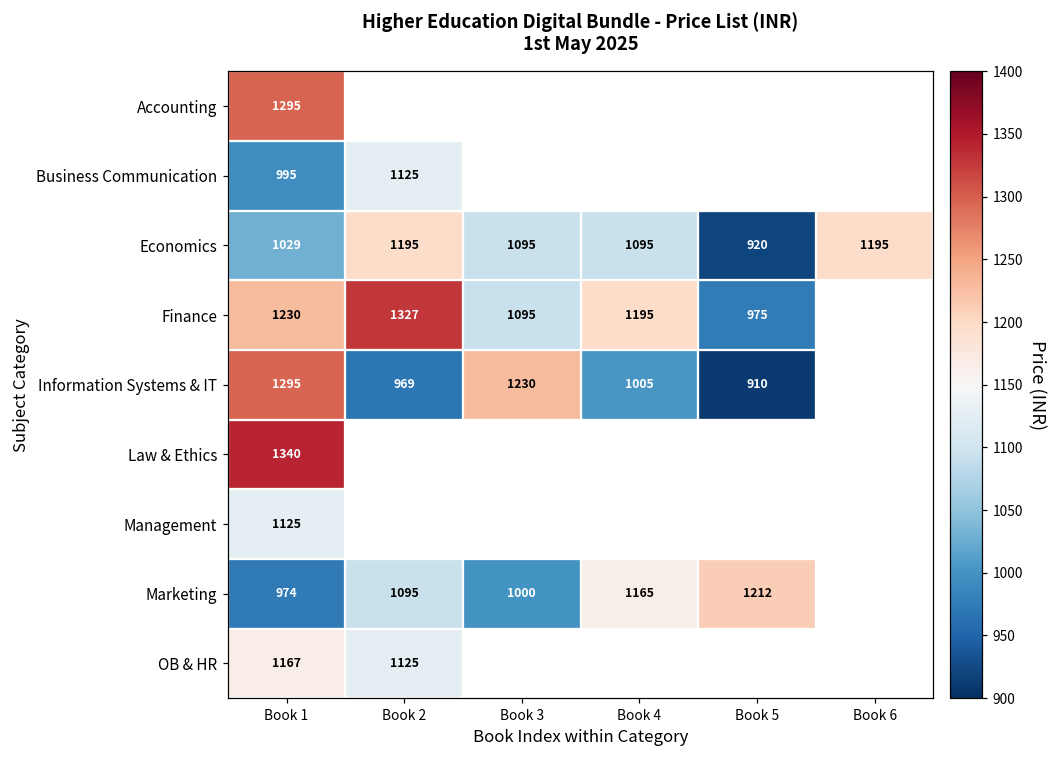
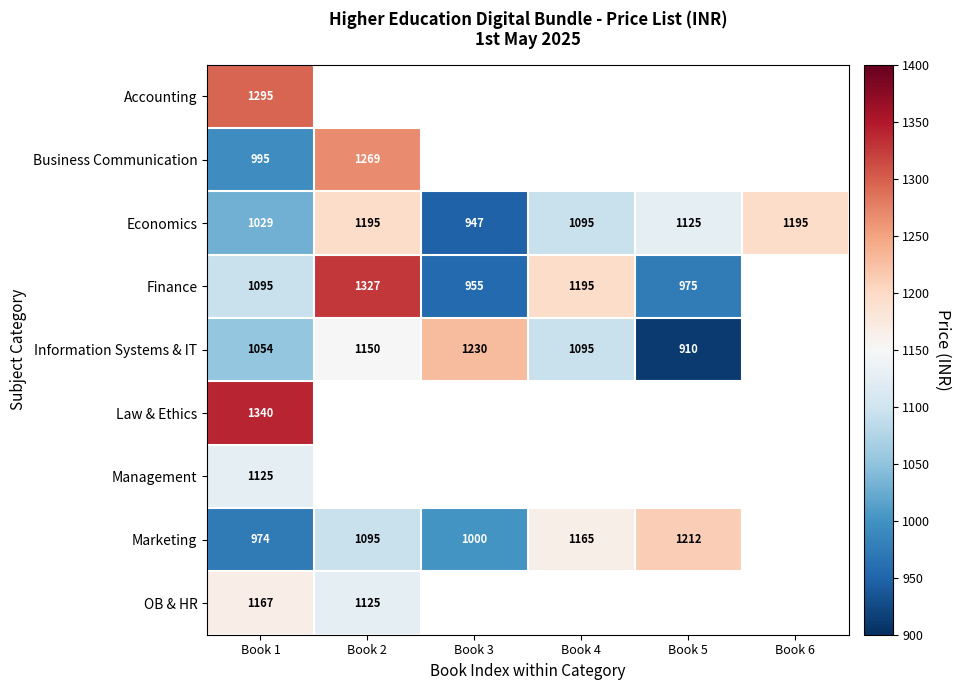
  {
    "Accounting": {
      "Book 1": 1295
    },
    "Business Communication": {
      "Book 1": 995,
-     "Book 2": 1125
+     "Book 2": 1269
    },
    "Economics": {
      "Book 1": 1029,
      "Book 2": 1195,
-     "Book 3": 1095,
+     "Book 3": 947,
      "Book 4": 1095,
-     "Book 5": 920,
+     "Book 5": 1125,
      "Book 6": 1195
    },
    "Finance": {
-     "Book 1": 1230,
+     "Book 1": 1095,
      "Book 2": 1327,
-     "Book 3": 1095,
+     "Book 3": 955,
      "Book 4": 1195,
      "Book 5": 975
    },
    "Information Systems & IT": {
-     "Book 1": 1295,
-     "Book 2": 969,
+     "Book 1": 1054,
+     "Book 2": 1150,
      "Book 3": 1230,
-     "Book 4": 1005,
+     "Book 4": 1095,
      "Book 5": 910
    },
    "Law & Ethics": {
      "Book 1": 1340
    },
    "Management": {
      "Book 1": 1125
    },
    "Marketing": {
      "Book 1": 974,
      "Book 2": 1095,
      "Book 3": 1000,
      "Book 4": 1165,
      "Book 5": 1212
    },
    "OB & HR": {
      "Book 1": 1167,
      "Book 2": 1125
    }
  }
